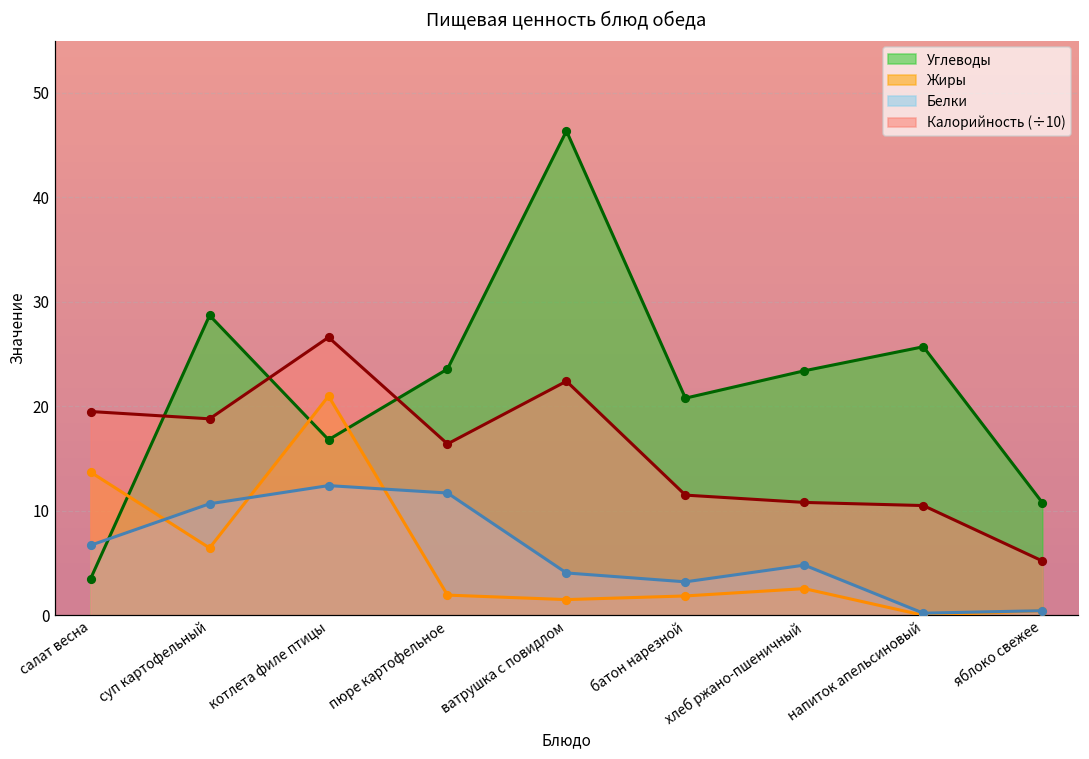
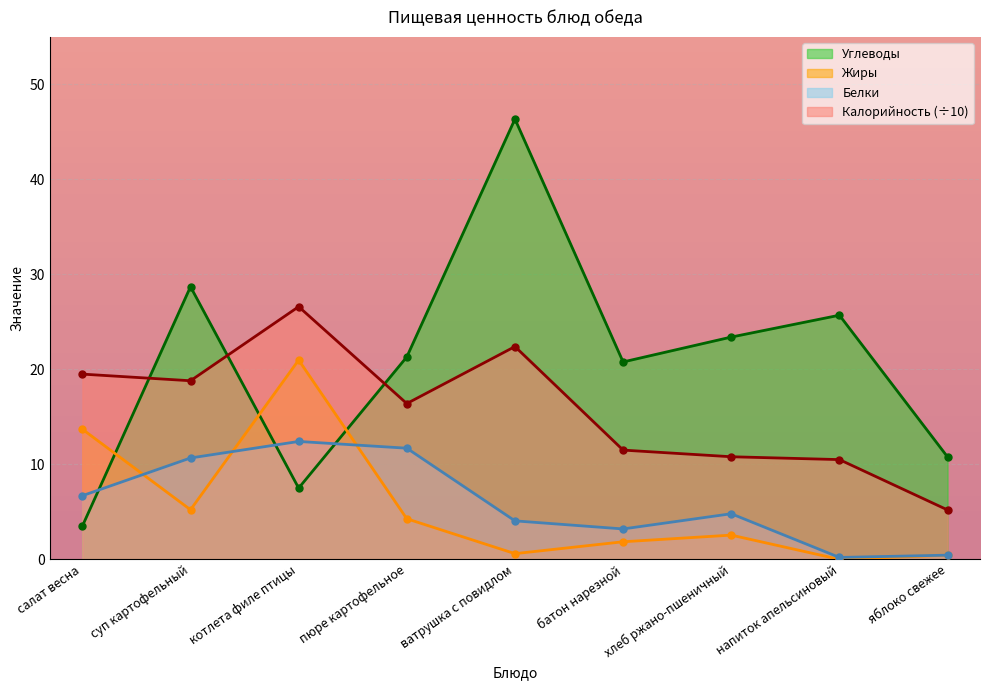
  {
    "Углеводы": {
      "салат весна": 4,
      "суп картофельный": 29,
-     "котлета филе птицы": 17,
-     "пюре картофельное": 24,
+     "котлета филе птицы": 8,
+     "пюре картофельное": 21,
      "ватрушка с повидлом": 46,
      "батон нарезной": 21,
      "хлеб ржано-пшеничный": 23,
      "напиток апельсиновый": 26,
      "яблоко свежее": 11
    },
    "Жиры": {
      "салат весна": 14,
-     "суп картофельный": 6,
+     "суп картофельный": 5,
      "котлета филе птицы": 21,
-     "пюре картофельное": 2,
-     "ватрушка с повидлом": 2,
+     "пюре картофельное": 4,
+     "ватрушка с повидлом": 1,
      "батон нарезной": 2,
      "хлеб ржано-пшеничный": 3
    },
    "Белки": {
      "салат весна": 7,
      "суп картофельный": 11,
      "котлета филе птицы": 12,
      "пюре картофельное": 12,
      "ватрушка с повидлом": 4,
      "батон нарезной": 3,
      "хлеб ржано-пшеничный": 5
    },
    "Калорийность (÷10)": {
      "салат весна": 20,
      "суп картофельный": 19,
      "котлета филе птицы": 27,
      "пюре картофельное": 16,
      "ватрушка с повидлом": 22,
      "батон нарезной": 12,
      "хлеб ржано-пшеничный": 11,
      "напиток апельсиновый": 11,
      "яблоко свежее": 5
    }
  }
